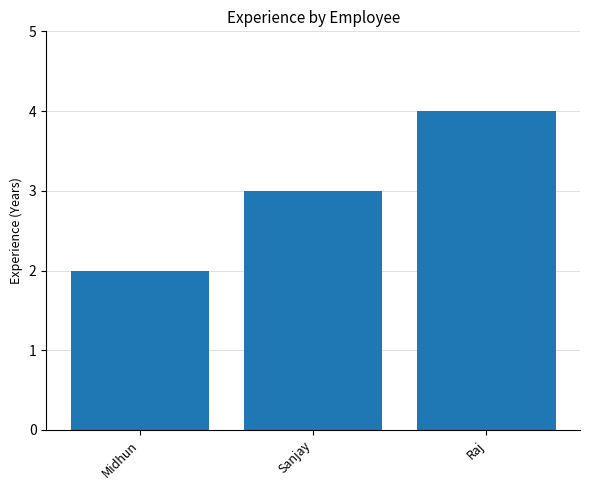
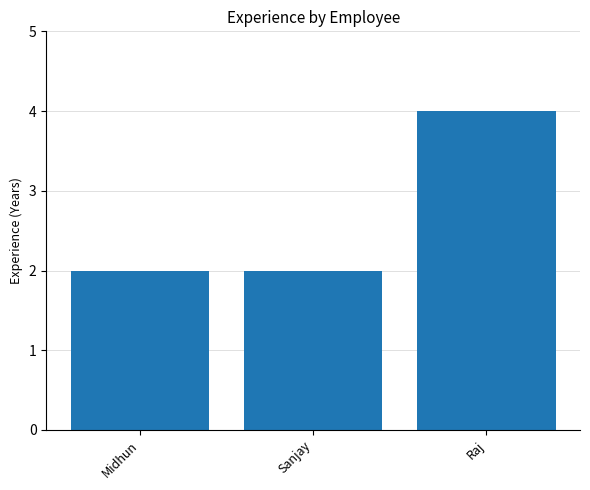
  {
    "Midhun": 2,
-   "Sanjay": 3,
+   "Sanjay": 2,
    "Raj": 4
  }
